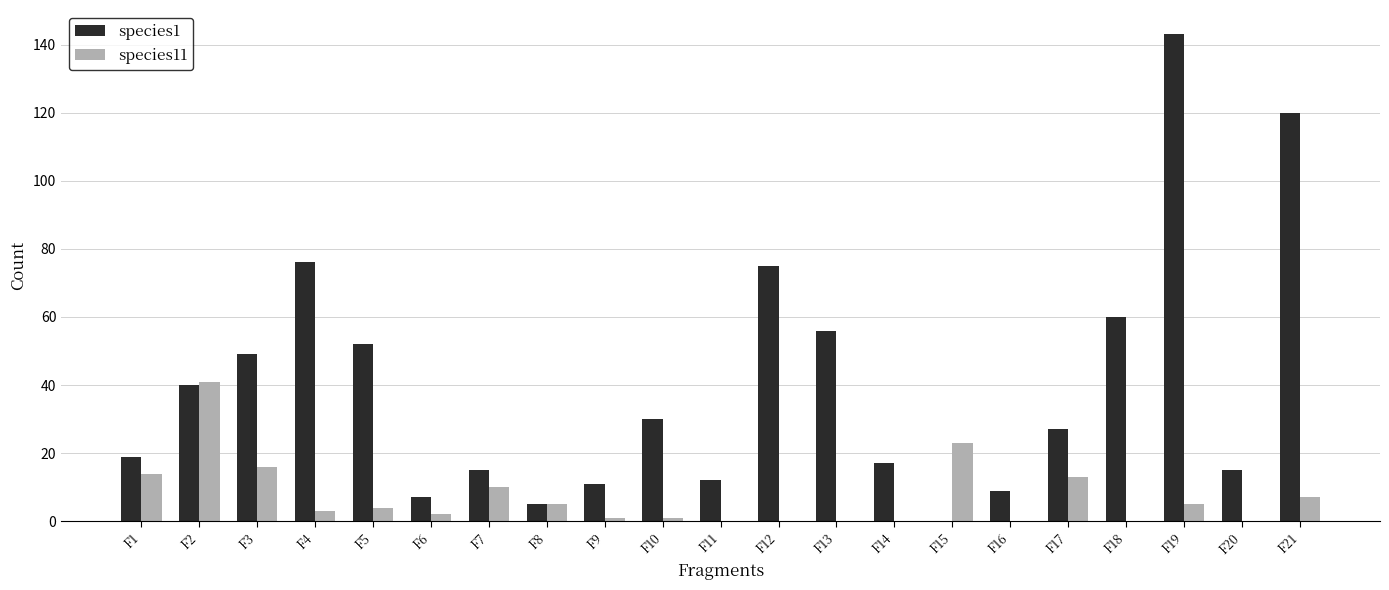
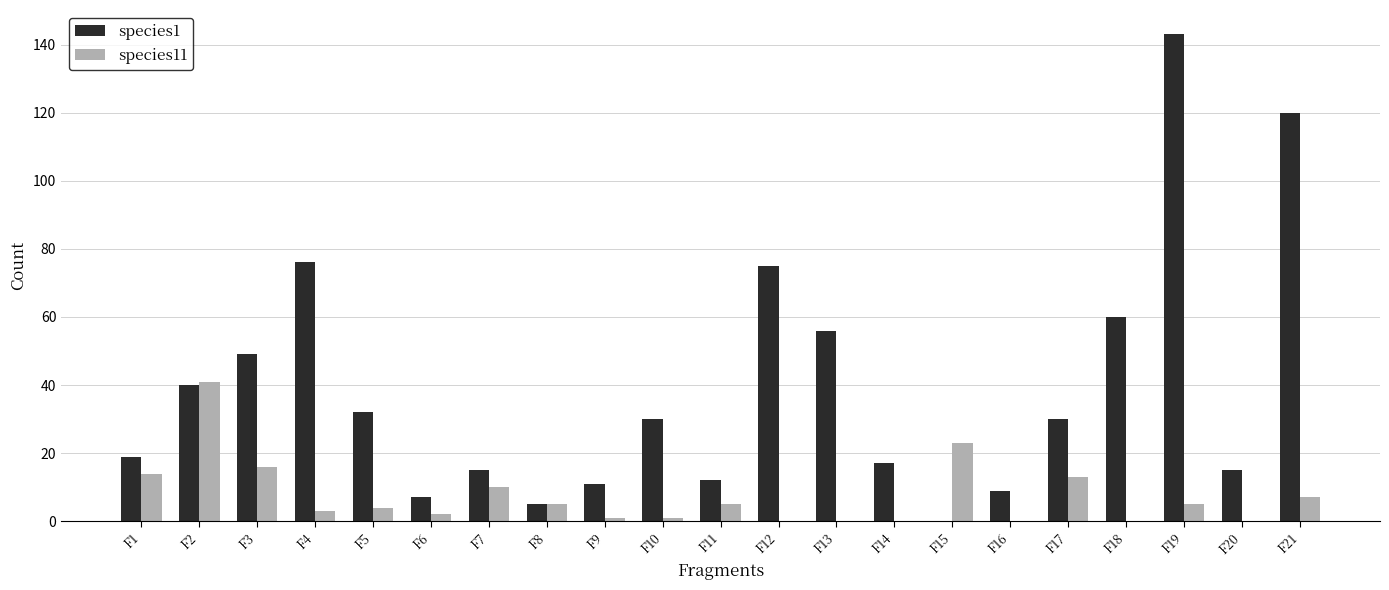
  {
    "species1": {
      "F1": 19,
      "F2": 40,
      "F3": 49,
      "F4": 76,
-     "F5": 52,
+     "F5": 32,
      "F6": 7,
      "F7": 15,
      "F8": 5,
      "F9": 11,
      "F10": 30,
      "F11": 12,
      "F12": 75,
      "F13": 56,
      "F14": 17,
      "F15": 0,
      "F16": 9,
-     "F17": 27,
+     "F17": 30,
      "F18": 60,
      "F19": 143,
      "F20": 15,
      "F21": 120
    },
    "species11": {
      "F1": 14,
      "F2": 41,
      "F3": 16,
      "F4": 3,
      "F5": 4,
      "F6": 2,
      "F7": 10,
      "F8": 5,
      "F9": 1,
      "F10": 1,
-     "F11": 0,
+     "F11": 5,
      "F12": 0,
      "F13": 0,
      "F14": 0,
      "F15": 23,
      "F16": 0,
      "F17": 13,
      "F18": 0,
      "F19": 5,
      "F20": 0,
      "F21": 7
    }
  }
